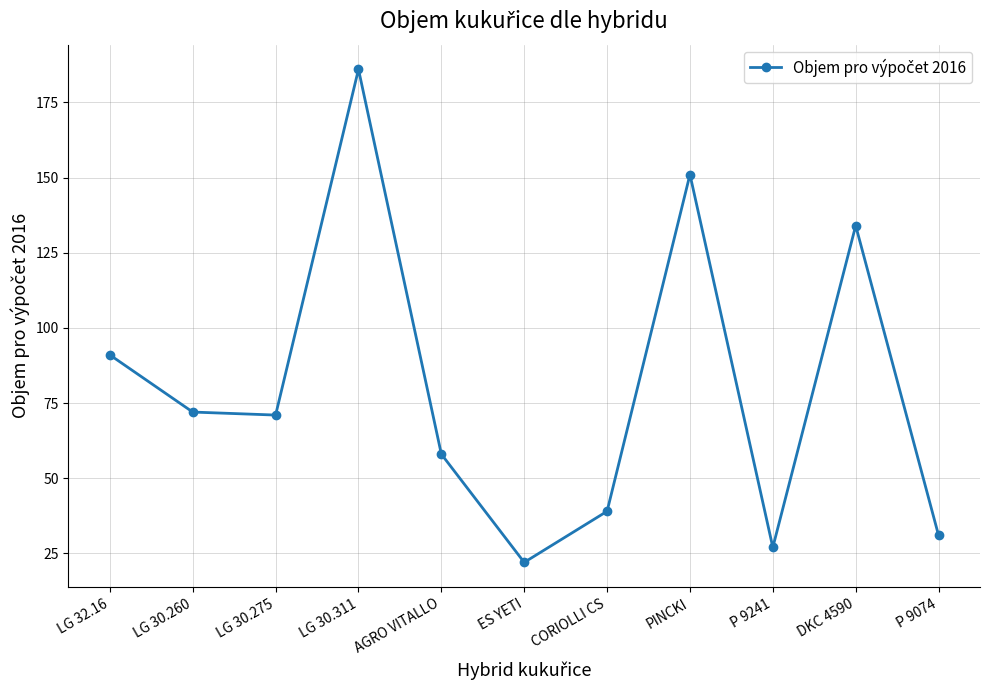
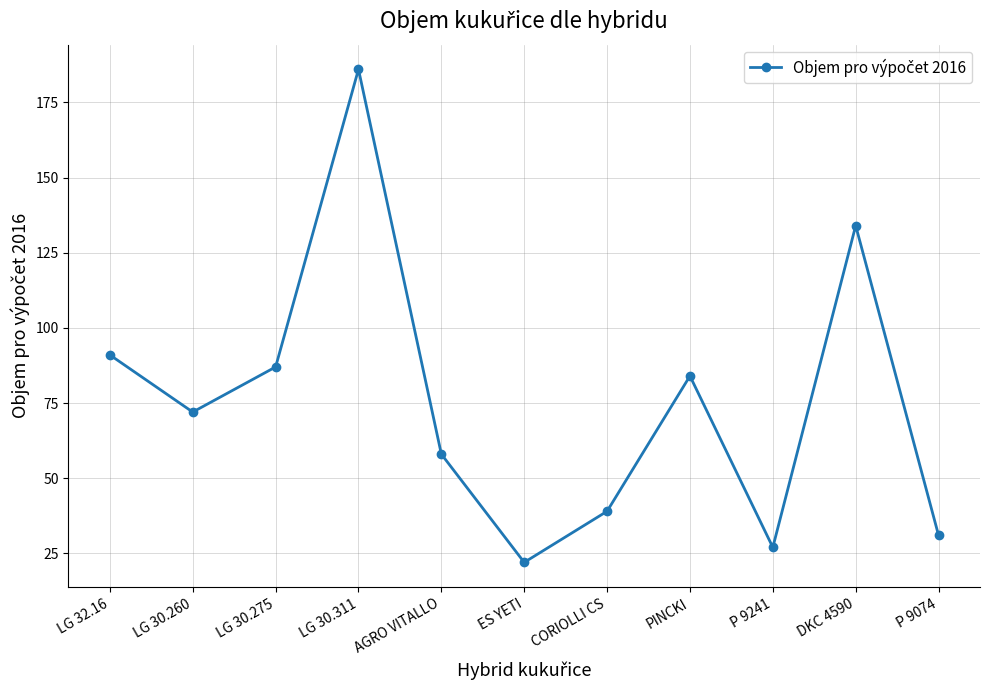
  {
    "LG 32.16": 91,
    "LG 30.260": 72,
-   "LG 30.275": 71,
+   "LG 30.275": 87,
    "LG 30.311": 186,
    "AGRO VITALLO": 58,
    "ES YETI": 22,
    "CORIOLLI CS": 39,
-   "PINCKI": 151,
+   "PINCKI": 84,
    "P 9241": 27,
    "DKC 4590": 134,
    "P 9074": 31
  }
